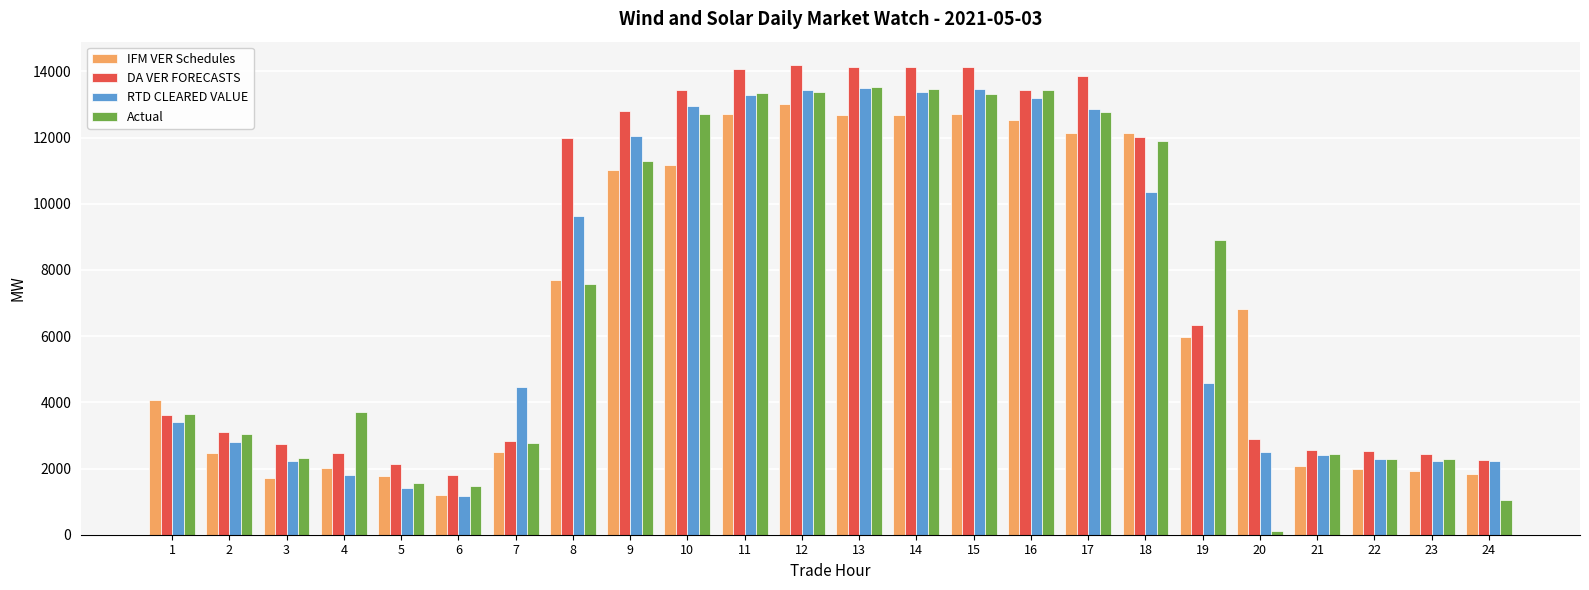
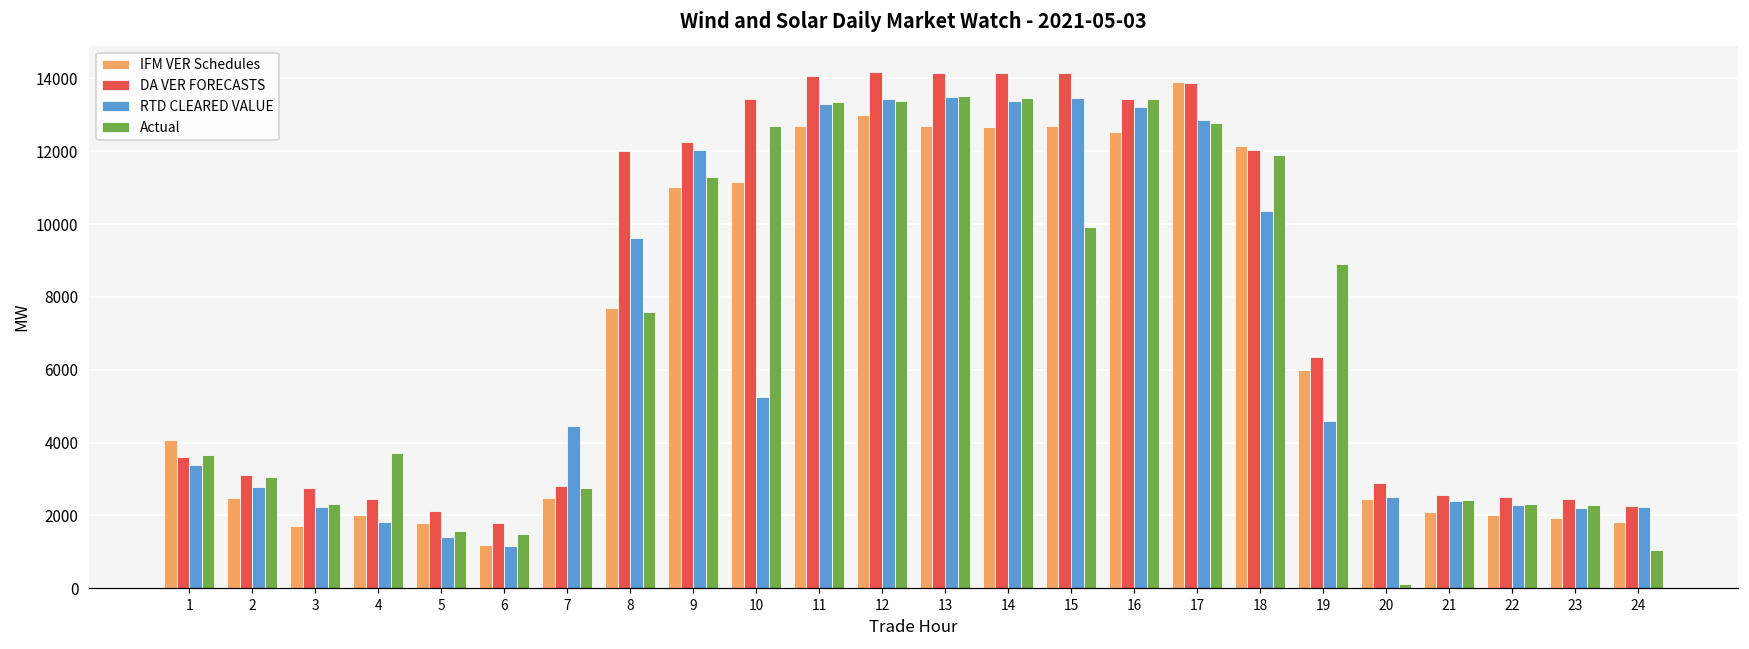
  {
    "IFM VER Schedules": {
      "1": 4100,
      "2": 2500,
      "3": 1700,
      "4": 2000,
      "5": 1800,
      "6": 1200,
      "7": 2500,
      "8": 7700,
      "9": 11000,
      "10": 11200,
      "11": 12700,
      "12": 13000,
      "13": 12700,
      "14": 12700,
      "15": 12700,
      "16": 12500,
-     "17": 12200,
+     "17": 13900,
      "18": 12100,
      "19": 6000,
-     "20": 6800,
+     "20": 2400,
      "21": 2100,
      "22": 2000,
      "23": 1900,
      "24": 1800
    },
    "DA VER FORECASTS": {
      "1": 3600,
      "2": 3100,
      "3": 2700,
      "4": 2500,
      "5": 2100,
      "6": 1800,
      "7": 2800,
      "8": 12000,
-     "9": 12800,
+     "9": 12200,
      "10": 13400,
      "11": 14100,
      "12": 14200,
      "13": 14100,
      "14": 14100,
      "15": 14100,
      "16": 13400,
      "17": 13900,
      "18": 12000,
      "19": 6300,
      "20": 2900,
      "21": 2600,
      "22": 2500,
      "23": 2400,
      "24": 2200
    },
    "RTD CLEARED VALUE": {
      "1": 3400,
      "2": 2800,
      "3": 2200,
      "4": 1800,
      "5": 1400,
      "6": 1200,
      "7": 4500,
      "8": 9600,
      "9": 12000,
-     "10": 13000,
+     "10": 5300,
      "11": 13300,
      "12": 13400,
      "13": 13500,
      "14": 13400,
      "15": 13500,
      "16": 13200,
      "17": 12800,
      "18": 10400,
      "19": 4600,
      "20": 2500,
      "21": 2400,
      "22": 2300,
      "23": 2200,
      "24": 2200
    },
    "Actual": {
      "1": 3600,
      "2": 3100,
      "3": 2300,
      "4": 3700,
      "5": 1600,
      "6": 1500,
      "7": 2800,
      "8": 7600,
      "9": 11300,
      "10": 12700,
      "11": 13300,
      "12": 13400,
      "13": 13500,
      "14": 13500,
-     "15": 13300,
+     "15": 9900,
      "16": 13400,
      "17": 12800,
      "18": 11900,
      "19": 8900,
      "20": 100,
      "21": 2400,
      "22": 2300,
      "23": 2300,
      "24": 1000
    }
  }
